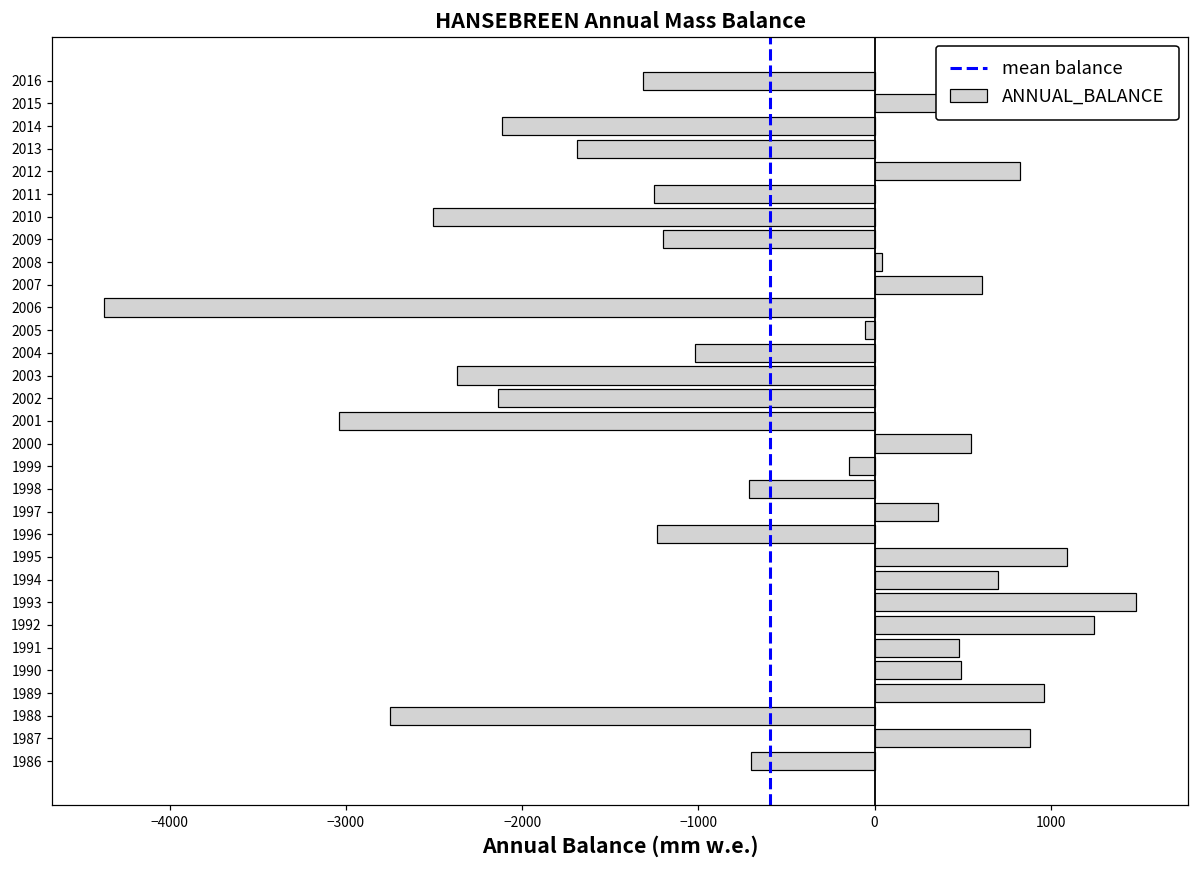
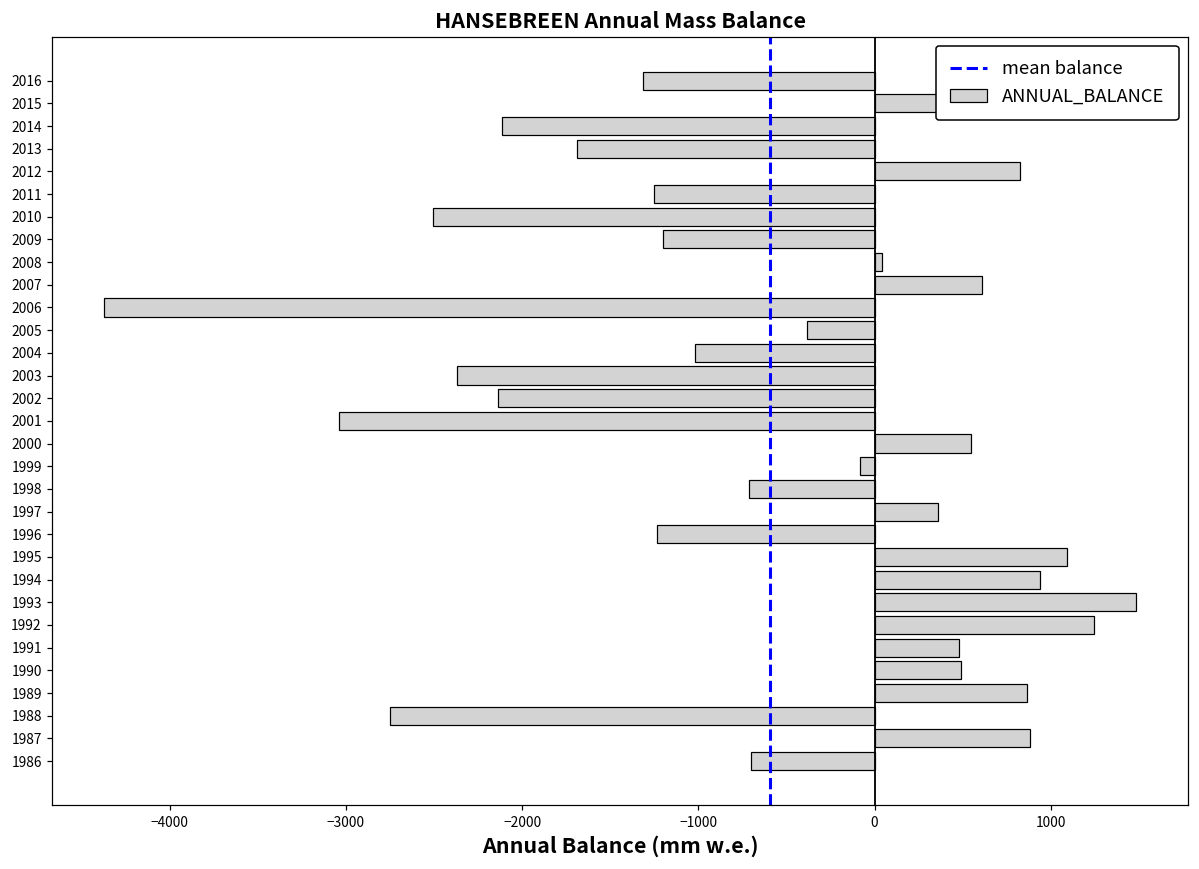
  {
    "2016": -1310,
    "2014": -2110,
    "2013": -1690,
    "2012": 820,
    "2011": -1250,
    "2010": -2500,
    "2009": -1200,
    "2008": 40,
    "2007": 610,
    "2006": -4370,
-   "2005": -60,
+   "2005": -380,
    "2004": -1020,
    "2003": -2370,
    "2002": -2140,
    "2001": -3040,
    "2000": 550,
-   "1999": -150,
+   "1999": -90,
    "1998": -710,
    "1997": 360,
    "1996": -1240,
    "1995": 1090,
-   "1994": 700,
+   "1994": 940,
    "1993": 1490,
    "1992": 1250,
    "1991": 480,
    "1990": 490,
-   "1989": 960,
+   "1989": 860,
    "1988": -2750,
    "1987": 880,
    "1986": -700
  }
